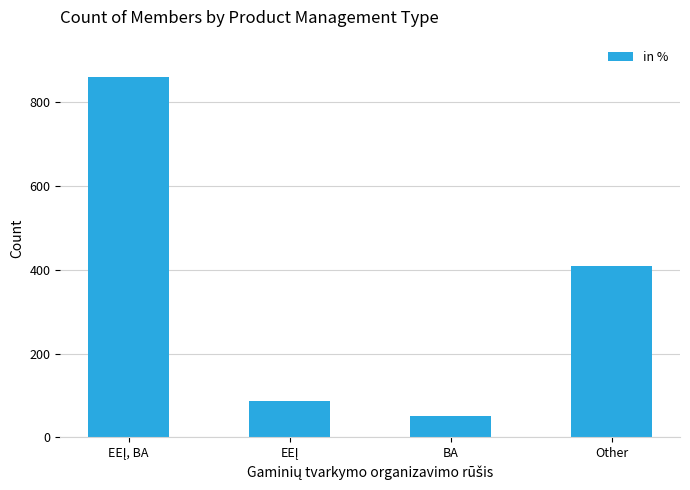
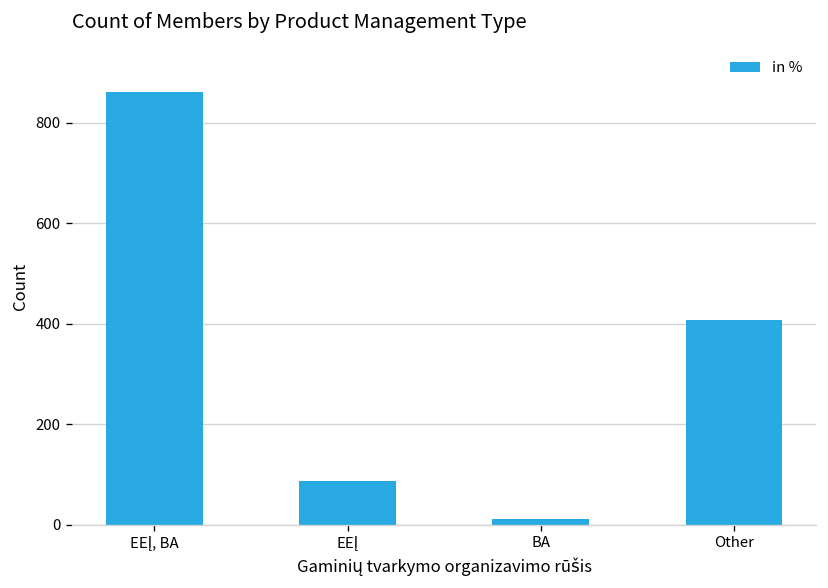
  {
    "EEĮ, BA": 860,
    "EEĮ": 90,
-   "BA": 50,
+   "BA": 10,
    "Other": 410
  }
